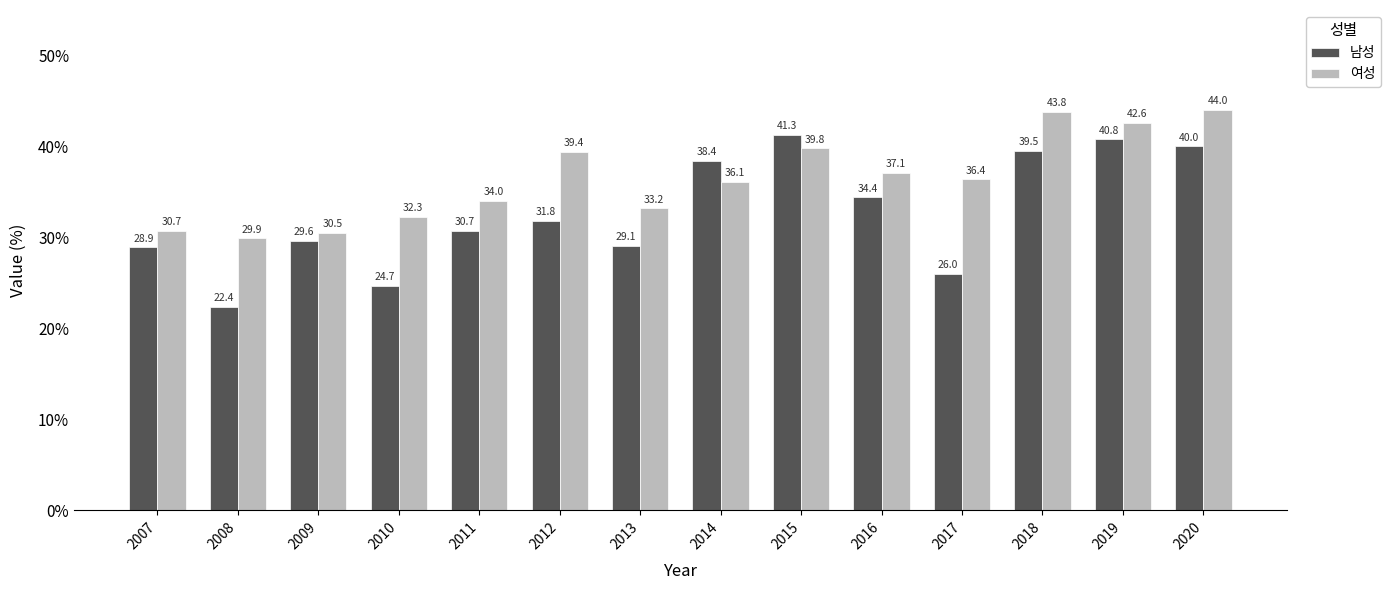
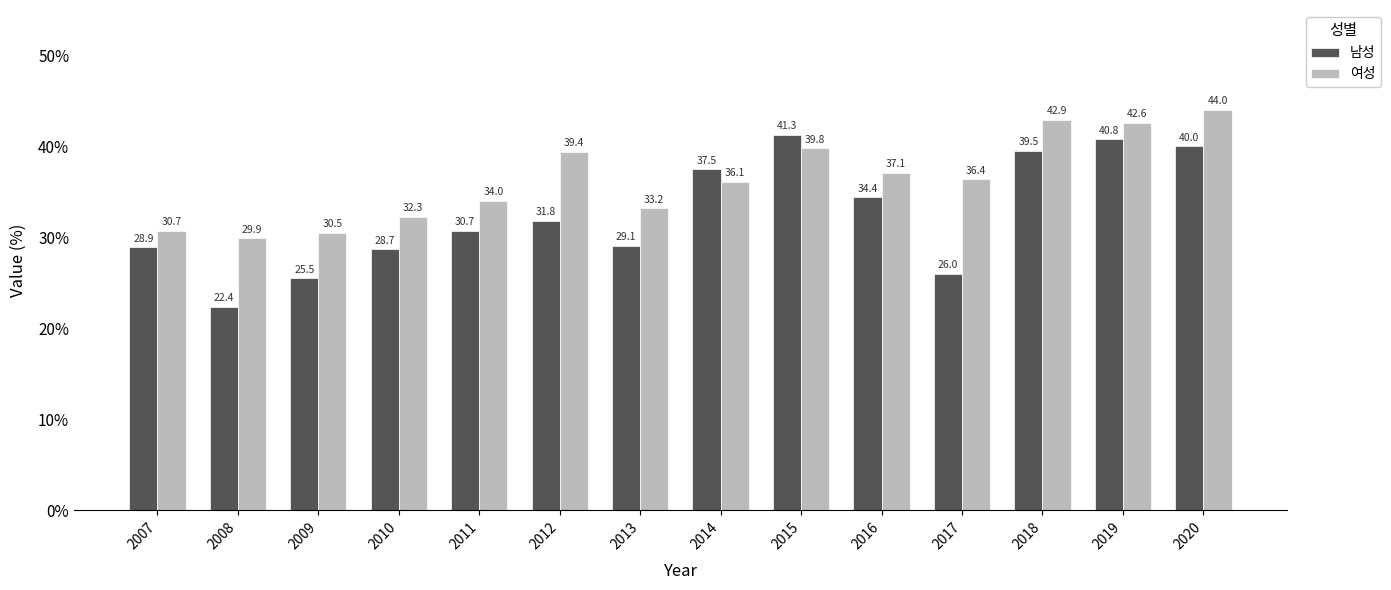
  {
    "남성": {
      "2007": 28.9,
      "2008": 22.4,
-     "2009": 29.6,
-     "2010": 24.7,
+     "2009": 25.5,
+     "2010": 28.7,
      "2011": 30.7,
      "2012": 31.8,
      "2013": 29.1,
-     "2014": 38.4,
+     "2014": 37.5,
      "2015": 41.3,
      "2016": 34.4,
      "2017": 26.0,
      "2018": 39.5,
      "2019": 40.8,
      "2020": 40.0
    },
    "여성": {
      "2007": 30.7,
      "2008": 29.9,
      "2009": 30.5,
      "2010": 32.3,
      "2011": 34.0,
      "2012": 39.4,
      "2013": 33.2,
      "2014": 36.1,
      "2015": 39.8,
      "2016": 37.1,
      "2017": 36.4,
-     "2018": 43.8,
+     "2018": 42.9,
      "2019": 42.6,
      "2020": 44.0
    }
  }
